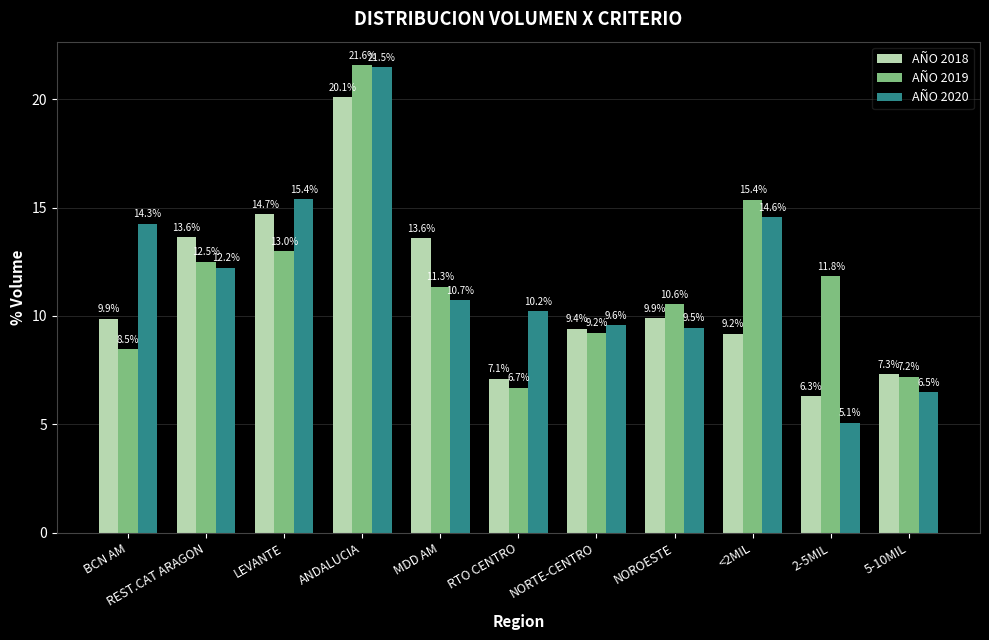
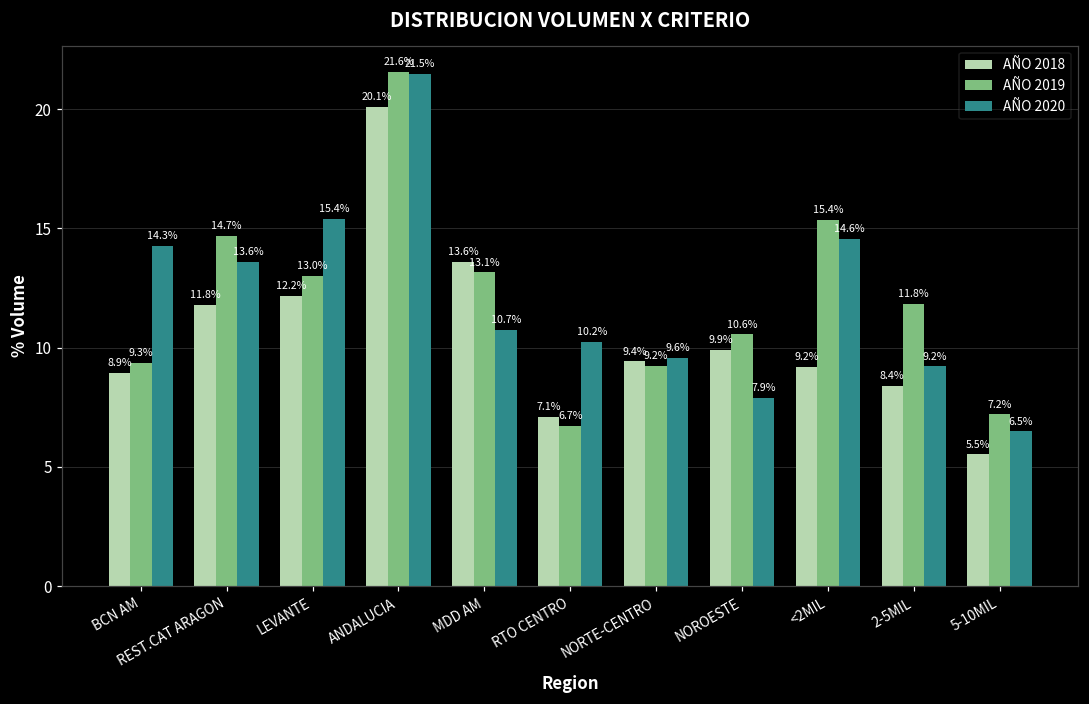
  {
    "AÑO 2018": {
-     "BCN AM": "9.9%",
-     "REST.CAT ARAGON": "13.6%",
-     "LEVANTE": "14.7%",
+     "BCN AM": "8.9%",
+     "REST.CAT ARAGON": "11.8%",
+     "LEVANTE": "12.2%",
      "ANDALUCIA": "20.1%",
      "MDD AM": "13.6%",
      "RTO CENTRO": "7.1%",
      "NORTE-CENTRO": "9.4%",
      "NOROESTE": "9.9%",
      "<2MIL": "9.2%",
-     "2-5MIL": "6.3%",
-     "5-10MIL": "7.3%"
+     "2-5MIL": "8.4%",
+     "5-10MIL": "5.5%"
    },
    "AÑO 2019": {
-     "BCN AM": "8.5%",
-     "REST.CAT ARAGON": "12.5%",
+     "BCN AM": "9.3%",
+     "REST.CAT ARAGON": "14.7%",
      "LEVANTE": "13.0%",
-     "MDD AM": "11.3%",
+     "MDD AM": "13.1%",
      "RTO CENTRO": "6.7%",
      "NORTE-CENTRO": "9.2%",
      "NOROESTE": "10.6%",
      "<2MIL": "15.4%",
      "2-5MIL": "11.8%",
      "5-10MIL": "7.2%"
    },
    "AÑO 2020": {
      "BCN AM": "14.3%",
-     "REST.CAT ARAGON": "12.2%",
+     "REST.CAT ARAGON": "13.6%",
      "LEVANTE": "15.4%",
      "MDD AM": "10.7%",
      "RTO CENTRO": "10.2%",
      "NORTE-CENTRO": "9.6%",
-     "NOROESTE": "9.5%",
+     "NOROESTE": "7.9%",
      "<2MIL": "14.6%",
-     "2-5MIL": "5.1%",
+     "2-5MIL": "9.2%",
      "5-10MIL": "6.5%"
    }
  }
